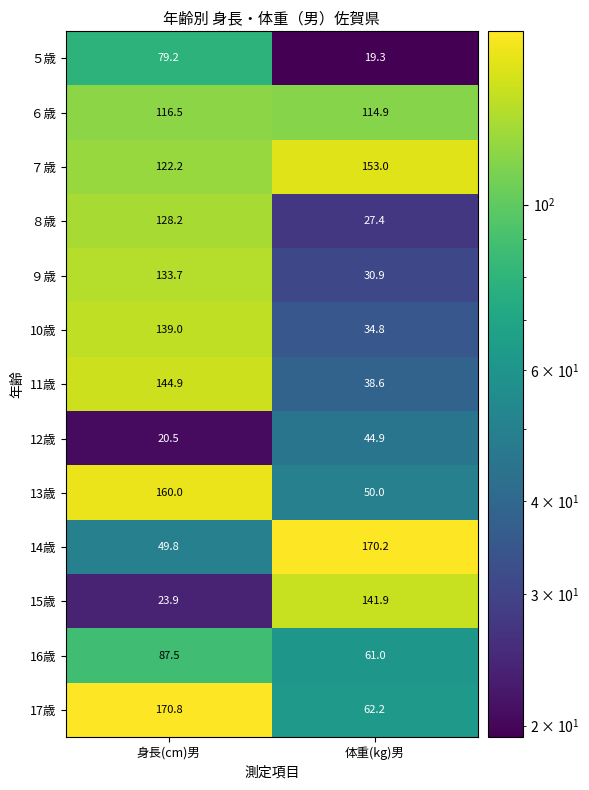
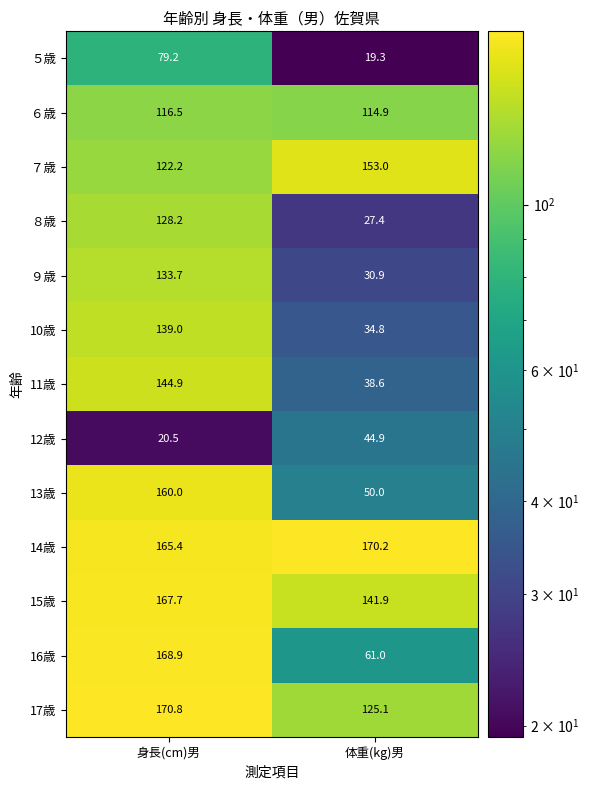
  {
    "５歳": {
      "身長(cm)男": 79.2,
      "体重(kg)男": 19.3
    },
    "６歳": {
      "身長(cm)男": 116.5,
      "体重(kg)男": 114.9
    },
    "７歳": {
      "身長(cm)男": 122.2,
      "体重(kg)男": 153.0
    },
    "８歳": {
      "身長(cm)男": 128.2,
      "体重(kg)男": 27.4
    },
    "９歳": {
      "身長(cm)男": 133.7,
      "体重(kg)男": 30.9
    },
    "10歳": {
      "身長(cm)男": 139.0,
      "体重(kg)男": 34.8
    },
    "11歳": {
      "身長(cm)男": 144.9,
      "体重(kg)男": 38.6
    },
    "12歳": {
      "身長(cm)男": 20.5,
      "体重(kg)男": 44.9
    },
    "13歳": {
      "身長(cm)男": 160.0,
      "体重(kg)男": 50.0
    },
    "14歳": {
-     "身長(cm)男": 49.8,
+     "身長(cm)男": 165.4,
      "体重(kg)男": 170.2
    },
    "15歳": {
-     "身長(cm)男": 23.9,
+     "身長(cm)男": 167.7,
      "体重(kg)男": 141.9
    },
    "16歳": {
-     "身長(cm)男": 87.5,
+     "身長(cm)男": 168.9,
      "体重(kg)男": 61.0
    },
    "17歳": {
      "身長(cm)男": 170.8,
-     "体重(kg)男": 62.2
+     "体重(kg)男": 125.1
    }
  }
